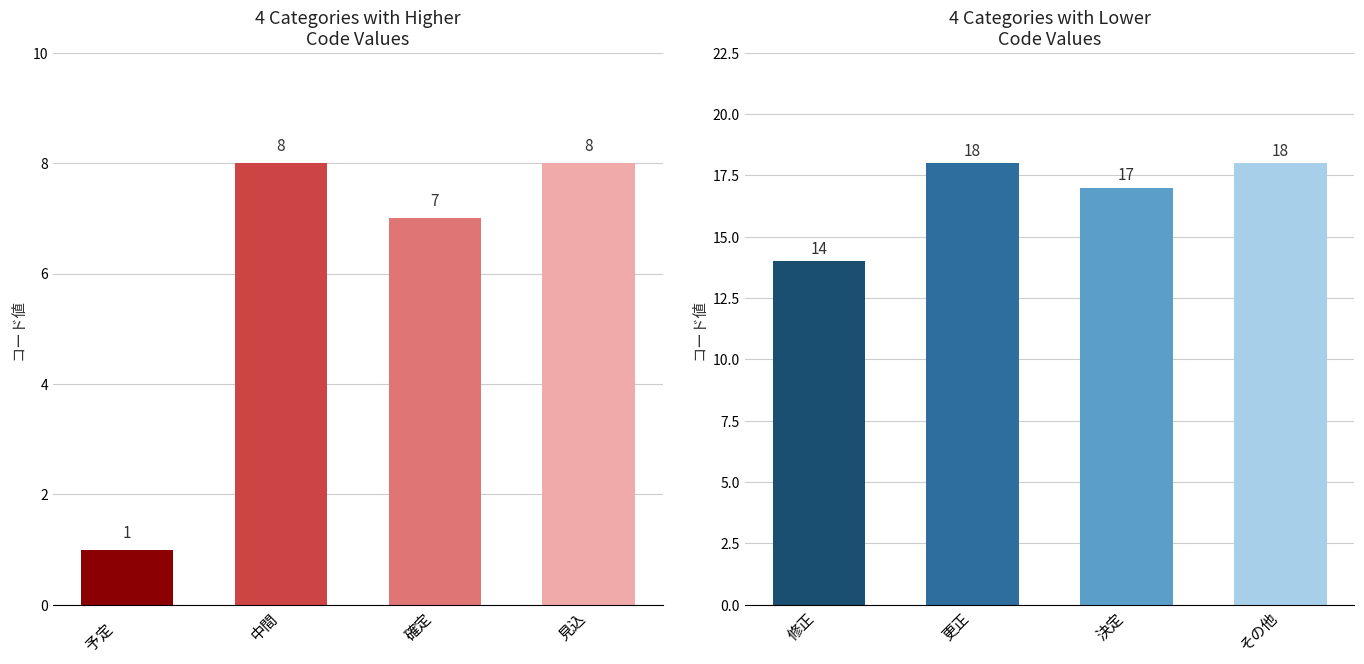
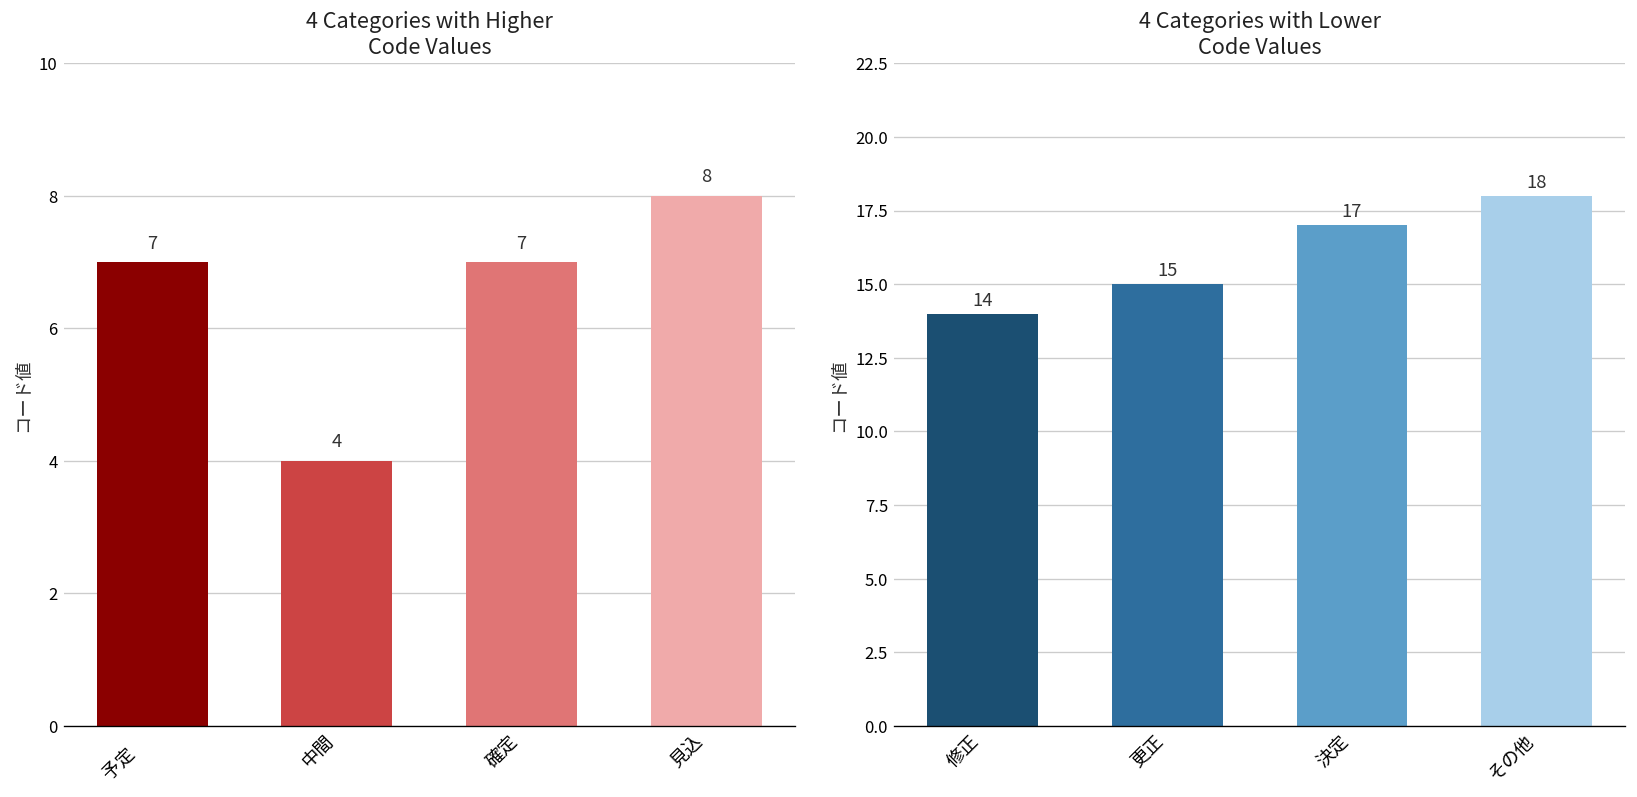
  {
    "4 Categories with Higher Code Values": {
-     "予定": 1,
-     "中間": 8,
+     "予定": 7,
+     "中間": 4,
      "確定": 7,
      "見込": 8
    },
    "4 Categories with Lower Code Values": {
      "修正": 14,
-     "更正": 18,
+     "更正": 15,
      "決定": 17,
      "その他": 18
    }
  }
